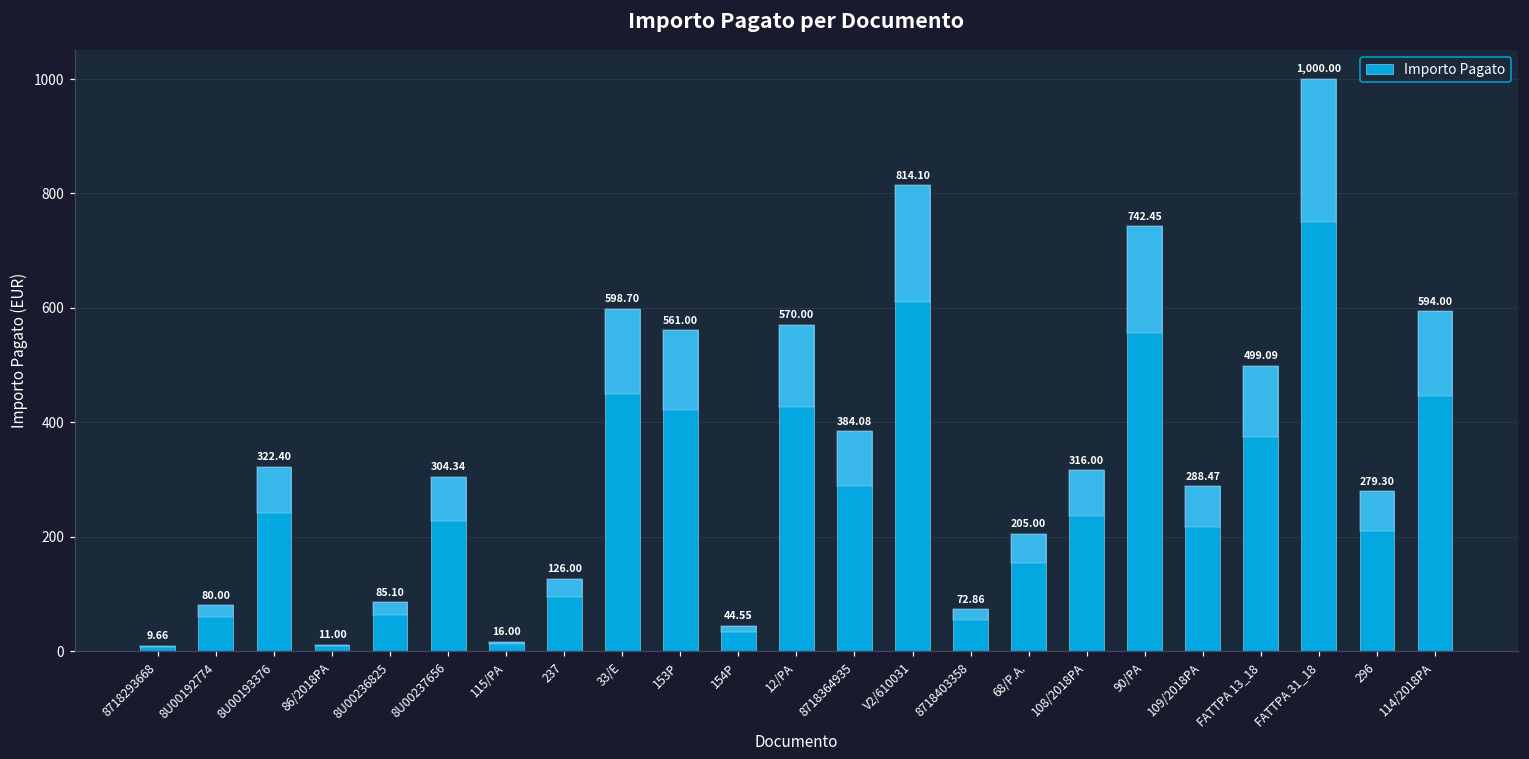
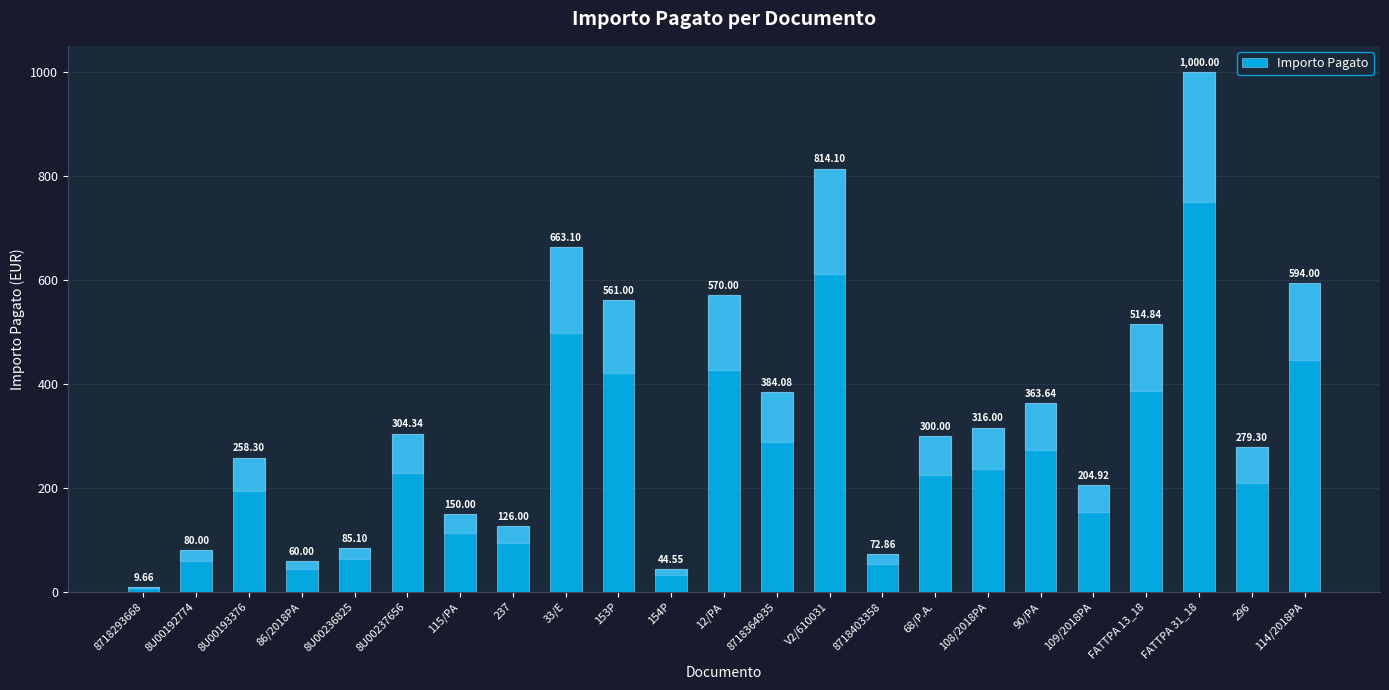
  {
    "8718293668": "9.66",
    "8U00192774": "80.00",
-   "8U00193376": "322.40",
-   "86/2018PA": "11.00",
+   "8U00193376": "258.30",
+   "86/2018PA": "60.00",
    "8U00236825": "85.10",
    "8U00237656": "304.34",
-   "115/PA": "16.00",
+   "115/PA": "150.00",
    "237": "126.00",
-   "33/E": "598.70",
+   "33/E": "663.10",
    "153P": "561.00",
    "154P": "44.55",
    "12/PA": "570.00",
    "8718364935": "384.08",
    "V2/610031": "814.10",
    "8718403358": "72.86",
-   "68/P.A.": "205.00",
+   "68/P.A.": "300.00",
    "108/2018PA": "316.00",
-   "90/PA": "742.45",
-   "109/2018PA": "288.47",
-   "FATTPA 13_18": "499.09",
+   "90/PA": "363.64",
+   "109/2018PA": "204.92",
+   "FATTPA 13_18": "514.84",
    "FATTPA 31_18": "1,000.00",
    "296": "279.30",
    "114/2018PA": "594.00"
  }
